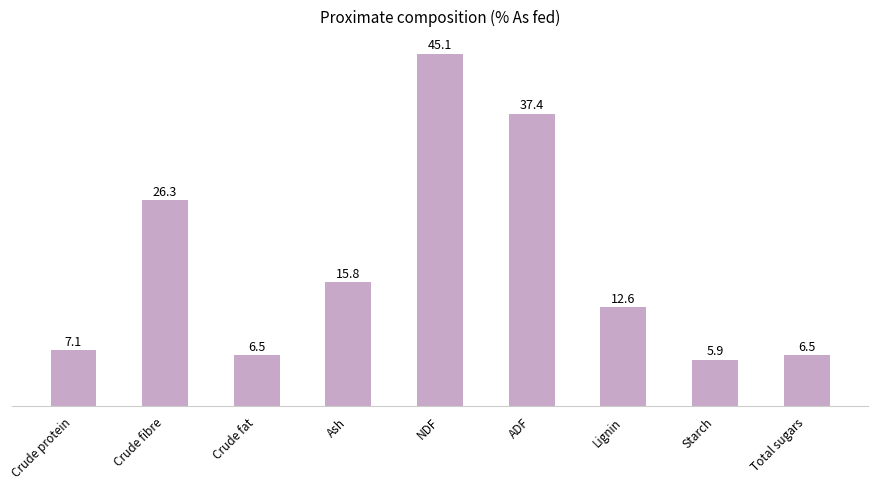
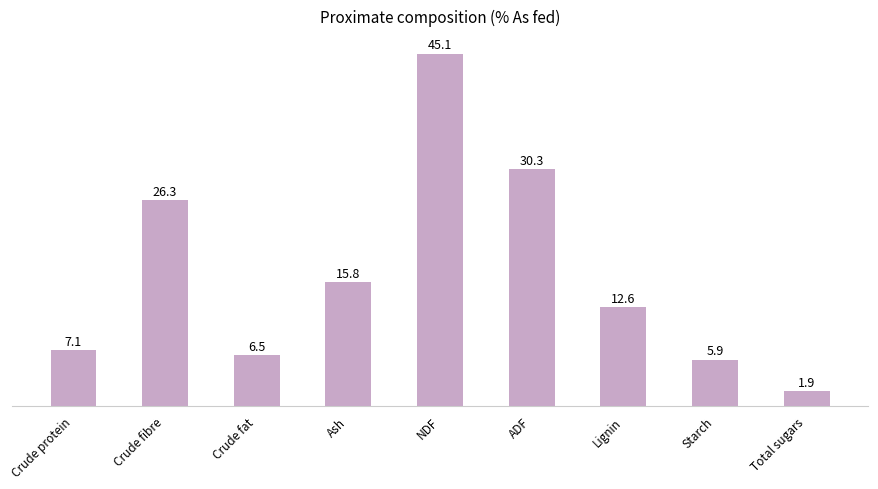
  {
    "Crude protein": 7.1,
    "Crude fibre": 26.3,
    "Crude fat": 6.5,
    "Ash": 15.8,
    "NDF": 45.1,
-   "ADF": 37.4,
+   "ADF": 30.3,
    "Lignin": 12.6,
    "Starch": 5.9,
-   "Total sugars": 6.5
+   "Total sugars": 1.9
  }
